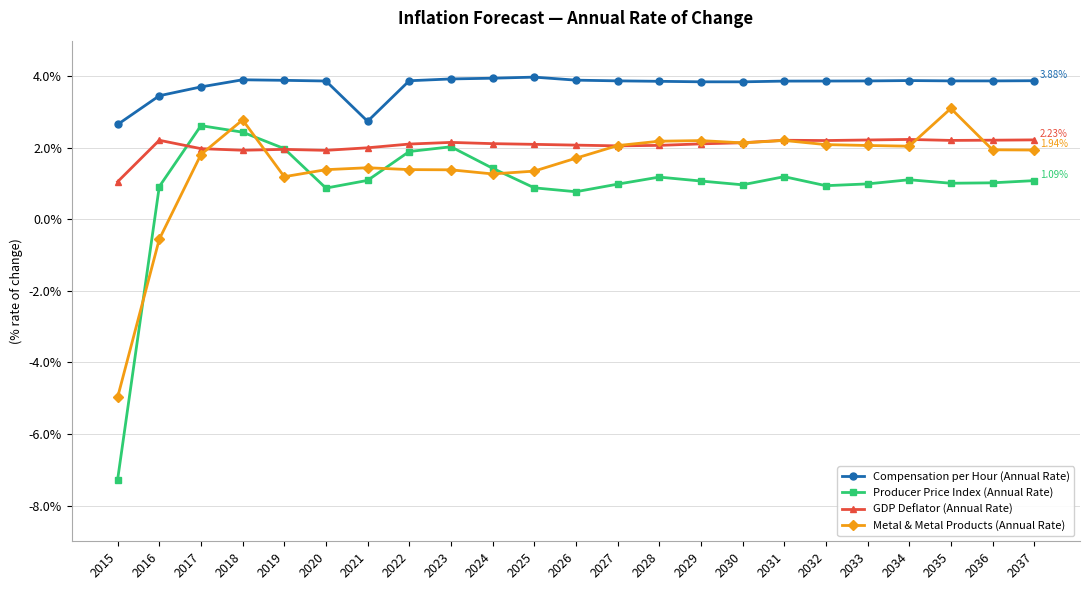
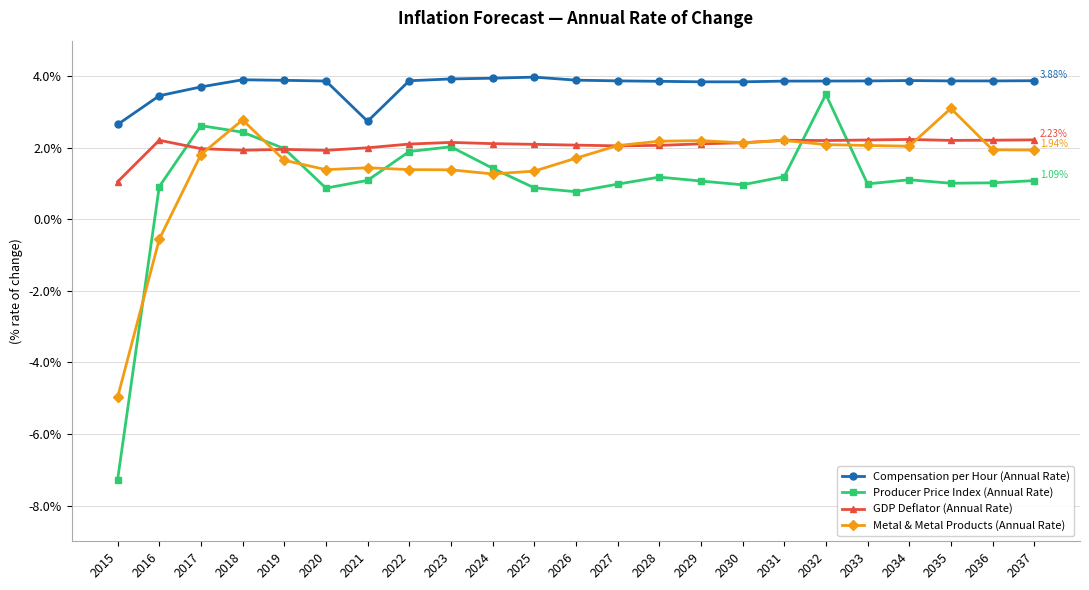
  {
    "Compensation per Hour (Annual Rate)": {
      "2037": "3.88%"
    },
    "Producer Price Index (Annual Rate)": {
      "2015": "-7.3%",
      "2016": "0.9%",
      "2017": "2.6%",
      "2018": "2.4%",
      "2020": "0.9%",
      "2021": "1.1%",
      "2022": "1.9%",
      "2023": "2.0%",
      "2024": "1.4%",
      "2025": "0.9%",
      "2026": "0.8%",
      "2027": "1.0%",
      "2028": "1.2%",
      "2029": "1.1%",
      "2030": "1.0%",
      "2031": "1.2%",
-     "2032": "0.9%",
+     "2032": "3.5%",
      "2033": "1.0%",
      "2034": "1.1%",
      "2035": "1.0%",
      "2036": "1.0%"
    },
    "GDP Deflator (Annual Rate)": {
      "2037": "2.23%"
    },
    "Metal & Metal Products (Annual Rate)": {
      "2015": "-5.0%",
      "2016": "-0.6%",
      "2017": "1.8%",
      "2018": "2.8%",
-     "2019": "1.2%",
+     "2019": "1.7%",
      "2020": "1.4%",
      "2021": "1.4%",
      "2022": "1.4%",
      "2023": "1.4%",
      "2024": "1.3%",
      "2025": "1.4%",
      "2026": "1.7%",
      "2028": "2.2%",
      "2029": "2.2%",
      "2032": "2.1%",
      "2033": "2.1%",
      "2034": "2.0%",
      "2035": "3.1%",
      "2036": "1.9%"
    }
  }
